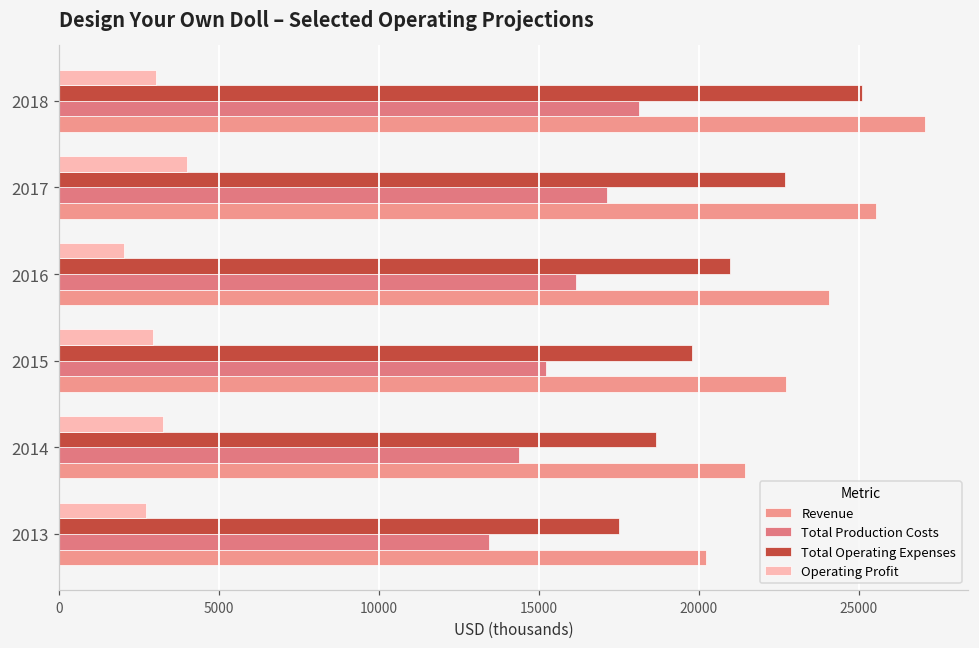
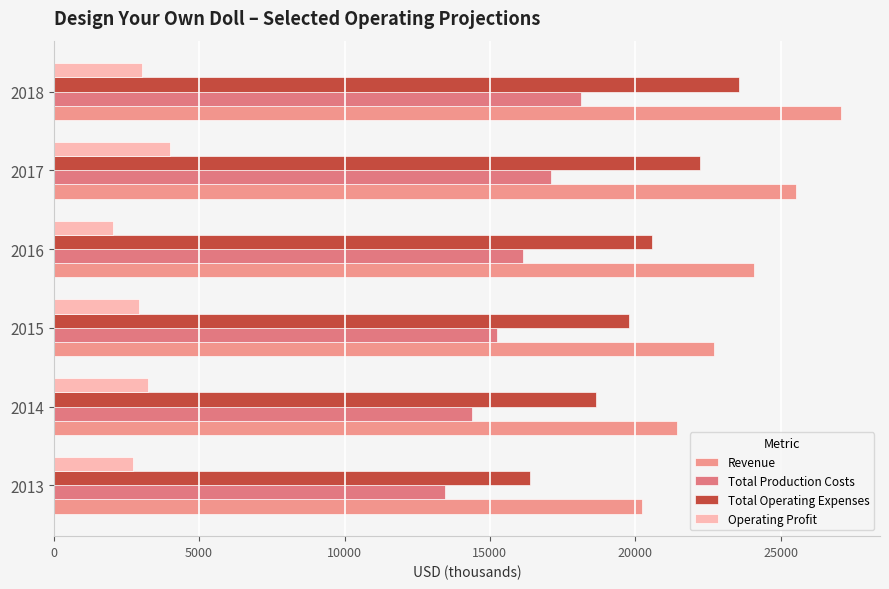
  {
    "Total Operating Expenses": {
-     "2018": 25100,
-     "2017": 22700,
-     "2016": 21000,
+     "2018": 23600,
+     "2017": 22200,
+     "2016": 20600,
      "2015": 19800,
      "2014": 18700,
-     "2013": 17500
+     "2013": 16400
    },
    "Operating Profit": {
      "2018": 3000,
      "2017": 4000,
      "2016": 2000,
      "2015": 2900,
      "2014": 3200,
      "2013": 2700
    }
  }
